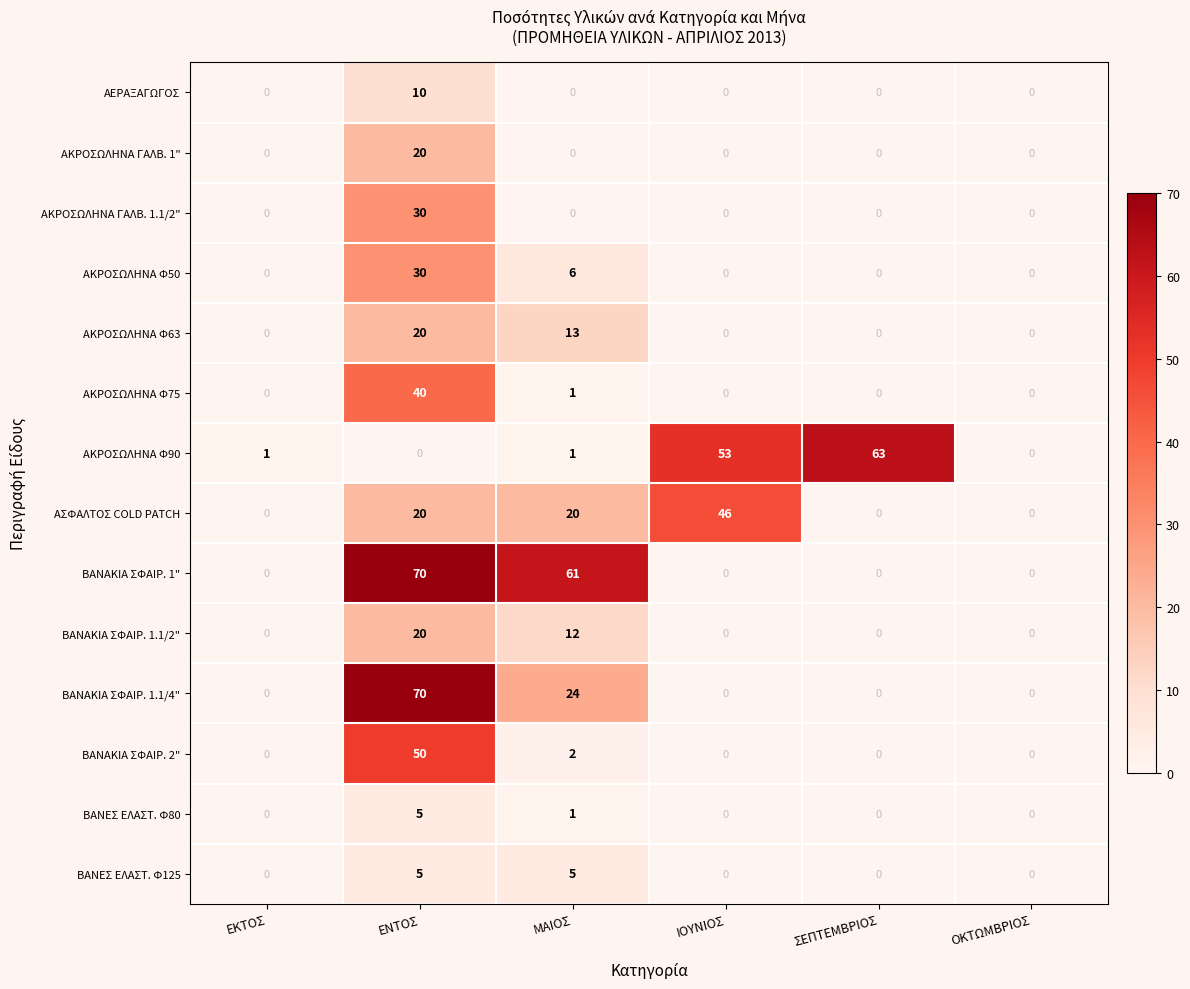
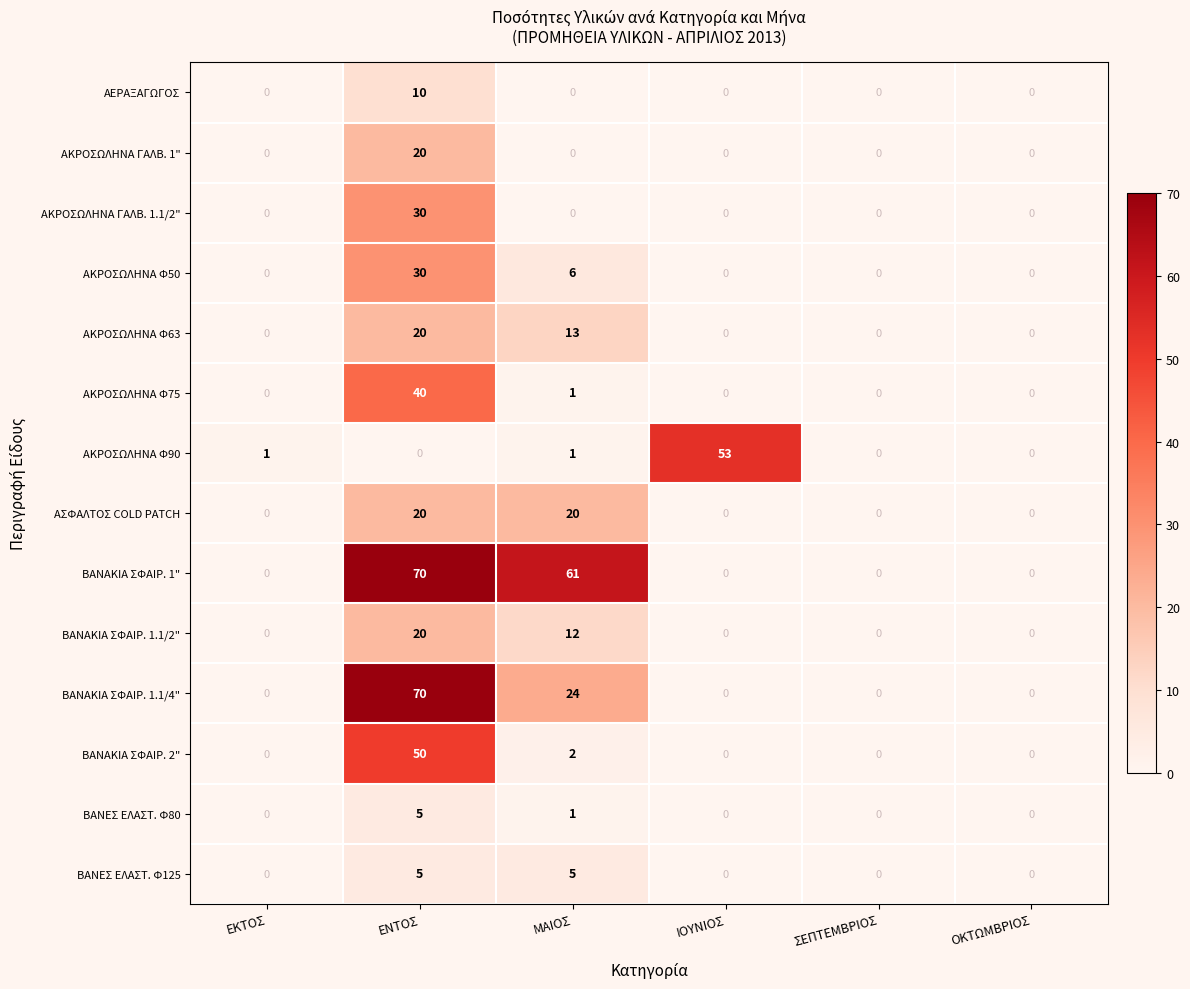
  {
    "ΑΕΡAΞΑΓΩΓΟΣ": {
      "ΕΚΤΟΣ": 0,
      "ΕΝΤΟΣ": 10,
      "ΜΑΙΟΣ": 0,
      "ΙΟΥΝΙΟΣ": 0,
      "ΣΕΠΤΕΜΒΡΙΟΣ": 0,
      "ΟΚΤΩΜΒΡΙΟΣ": 0
    },
    "ΑΚΡΟΣΩΛΗΝΑ ΓΑΛΒ. 1\"": {
      "ΕΚΤΟΣ": 0,
      "ΕΝΤΟΣ": 20,
      "ΜΑΙΟΣ": 0,
      "ΙΟΥΝΙΟΣ": 0,
      "ΣΕΠΤΕΜΒΡΙΟΣ": 0,
      "ΟΚΤΩΜΒΡΙΟΣ": 0
    },
    "ΑΚΡΟΣΩΛΗΝΑ ΓΑΛΒ. 1.1/2\"": {
      "ΕΚΤΟΣ": 0,
      "ΕΝΤΟΣ": 30,
      "ΜΑΙΟΣ": 0,
      "ΙΟΥΝΙΟΣ": 0,
      "ΣΕΠΤΕΜΒΡΙΟΣ": 0,
      "ΟΚΤΩΜΒΡΙΟΣ": 0
    },
    "ΑΚΡΟΣΩΛΗΝΑ Φ50": {
      "ΕΚΤΟΣ": 0,
      "ΕΝΤΟΣ": 30,
      "ΜΑΙΟΣ": 6,
      "ΙΟΥΝΙΟΣ": 0,
      "ΣΕΠΤΕΜΒΡΙΟΣ": 0,
      "ΟΚΤΩΜΒΡΙΟΣ": 0
    },
    "ΑΚΡΟΣΩΛΗΝΑ Φ63": {
      "ΕΚΤΟΣ": 0,
      "ΕΝΤΟΣ": 20,
      "ΜΑΙΟΣ": 13,
      "ΙΟΥΝΙΟΣ": 0,
      "ΣΕΠΤΕΜΒΡΙΟΣ": 0,
      "ΟΚΤΩΜΒΡΙΟΣ": 0
    },
    "ΑΚΡΟΣΩΛΗΝΑ Φ75": {
      "ΕΚΤΟΣ": 0,
      "ΕΝΤΟΣ": 40,
      "ΜΑΙΟΣ": 1,
      "ΙΟΥΝΙΟΣ": 0,
      "ΣΕΠΤΕΜΒΡΙΟΣ": 0,
      "ΟΚΤΩΜΒΡΙΟΣ": 0
    },
    "ΑΚΡΟΣΩΛΗΝΑ Φ90": {
      "ΕΚΤΟΣ": 1,
      "ΕΝΤΟΣ": 0,
      "ΜΑΙΟΣ": 1,
      "ΙΟΥΝΙΟΣ": 53,
-     "ΣΕΠΤΕΜΒΡΙΟΣ": 63,
+     "ΣΕΠΤΕΜΒΡΙΟΣ": 0,
      "ΟΚΤΩΜΒΡΙΟΣ": 0
    },
    "ΑΣΦΑΛΤΟΣ COLD PATCH": {
      "ΕΚΤΟΣ": 0,
      "ΕΝΤΟΣ": 20,
      "ΜΑΙΟΣ": 20,
-     "ΙΟΥΝΙΟΣ": 46,
+     "ΙΟΥΝΙΟΣ": 0,
      "ΣΕΠΤΕΜΒΡΙΟΣ": 0,
      "ΟΚΤΩΜΒΡΙΟΣ": 0
    },
    "ΒΑΝΑΚΙΑ ΣΦΑΙΡ. 1\"": {
      "ΕΚΤΟΣ": 0,
      "ΕΝΤΟΣ": 70,
      "ΜΑΙΟΣ": 61,
      "ΙΟΥΝΙΟΣ": 0,
      "ΣΕΠΤΕΜΒΡΙΟΣ": 0,
      "ΟΚΤΩΜΒΡΙΟΣ": 0
    },
    "ΒΑΝΑΚΙΑ ΣΦΑΙΡ. 1.1/2\"": {
      "ΕΚΤΟΣ": 0,
      "ΕΝΤΟΣ": 20,
      "ΜΑΙΟΣ": 12,
      "ΙΟΥΝΙΟΣ": 0,
      "ΣΕΠΤΕΜΒΡΙΟΣ": 0,
      "ΟΚΤΩΜΒΡΙΟΣ": 0
    },
    "ΒΑΝΑΚΙΑ ΣΦΑΙΡ. 1.1/4\"": {
      "ΕΚΤΟΣ": 0,
      "ΕΝΤΟΣ": 70,
      "ΜΑΙΟΣ": 24,
      "ΙΟΥΝΙΟΣ": 0,
      "ΣΕΠΤΕΜΒΡΙΟΣ": 0,
      "ΟΚΤΩΜΒΡΙΟΣ": 0
    },
    "ΒΑΝΑΚΙΑ ΣΦΑΙΡ. 2\"": {
      "ΕΚΤΟΣ": 0,
      "ΕΝΤΟΣ": 50,
      "ΜΑΙΟΣ": 2,
      "ΙΟΥΝΙΟΣ": 0,
      "ΣΕΠΤΕΜΒΡΙΟΣ": 0,
      "ΟΚΤΩΜΒΡΙΟΣ": 0
    },
    "ΒΑΝΕΣ ΕΛΑΣΤ. Φ80": {
      "ΕΚΤΟΣ": 0,
      "ΕΝΤΟΣ": 5,
      "ΜΑΙΟΣ": 1,
      "ΙΟΥΝΙΟΣ": 0,
      "ΣΕΠΤΕΜΒΡΙΟΣ": 0,
      "ΟΚΤΩΜΒΡΙΟΣ": 0
    },
    "ΒΑΝΕΣ ΕΛΑΣΤ. Φ125": {
      "ΕΚΤΟΣ": 0,
      "ΕΝΤΟΣ": 5,
      "ΜΑΙΟΣ": 5,
      "ΙΟΥΝΙΟΣ": 0,
      "ΣΕΠΤΕΜΒΡΙΟΣ": 0,
      "ΟΚΤΩΜΒΡΙΟΣ": 0
    }
  }
